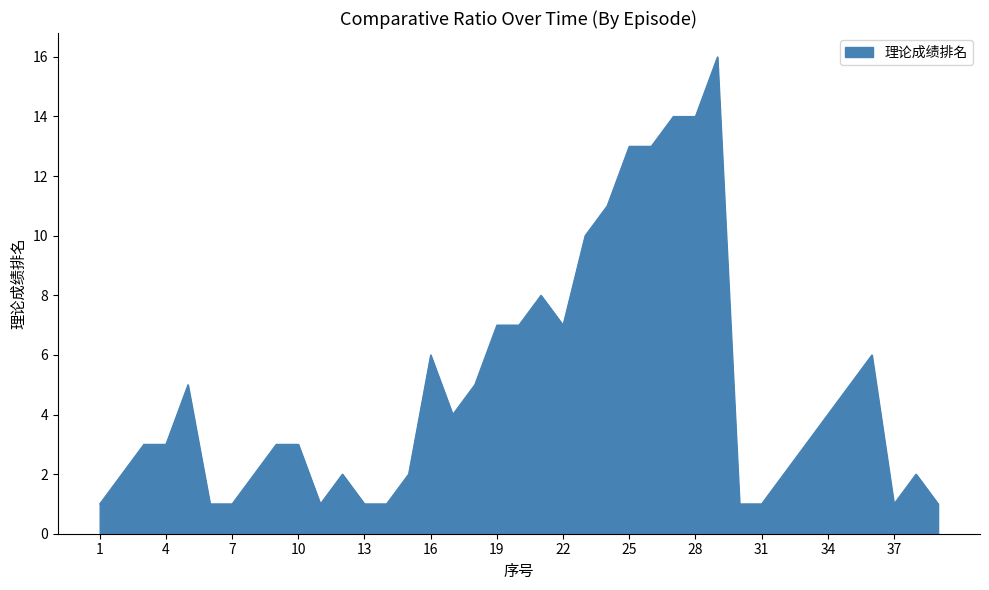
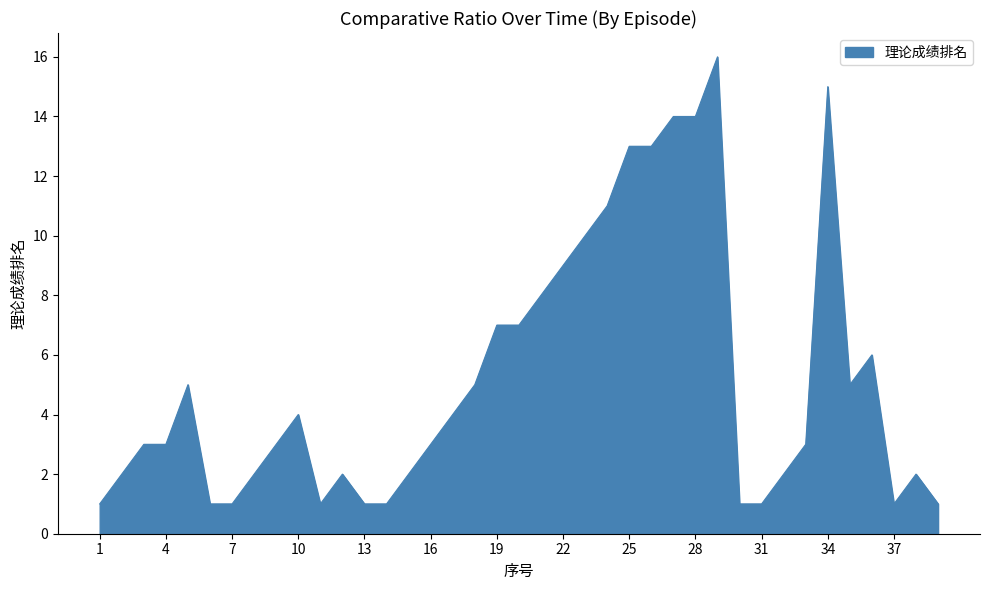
  {
    "1": 1,
    "4": 3,
    "7": 1,
-   "10": 3,
+   "10": 4,
    "13": 1,
-   "16": 6,
+   "16": 3,
    "19": 7,
-   "22": 7,
+   "22": 9,
    "25": 13,
    "28": 14,
    "31": 1,
-   "34": 4,
+   "34": 15,
    "37": 1
  }
